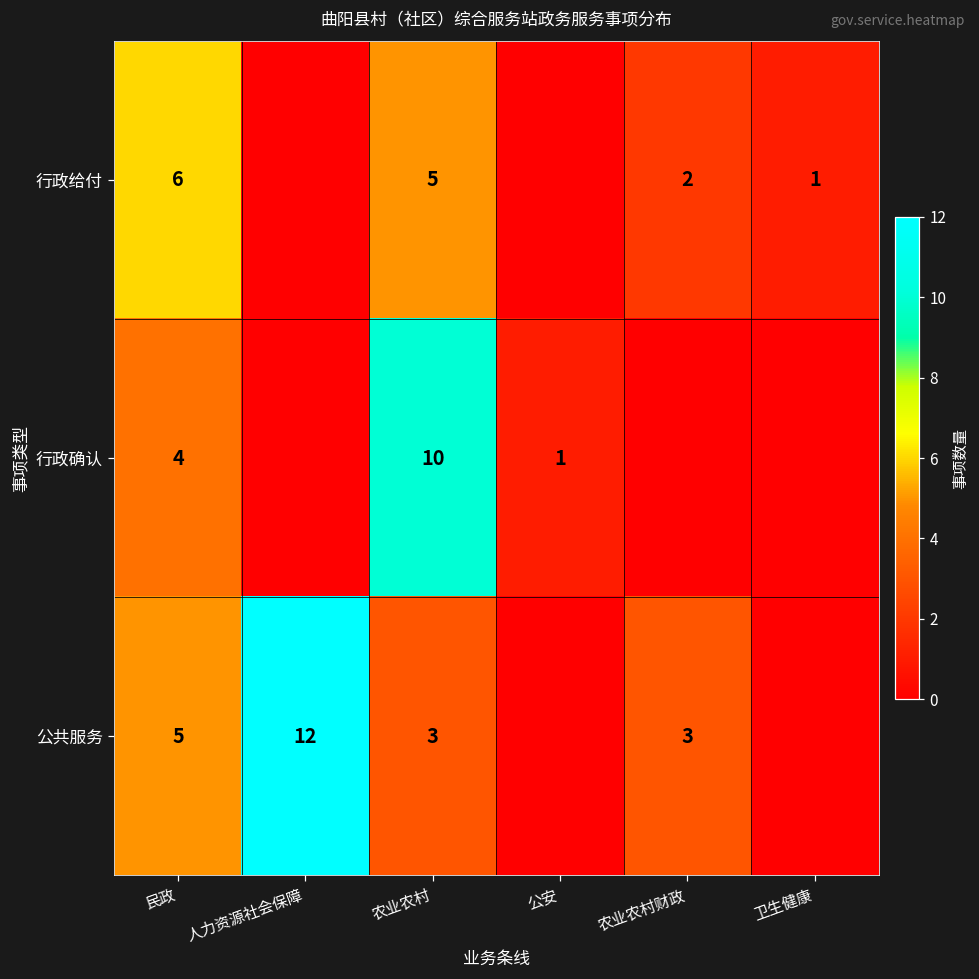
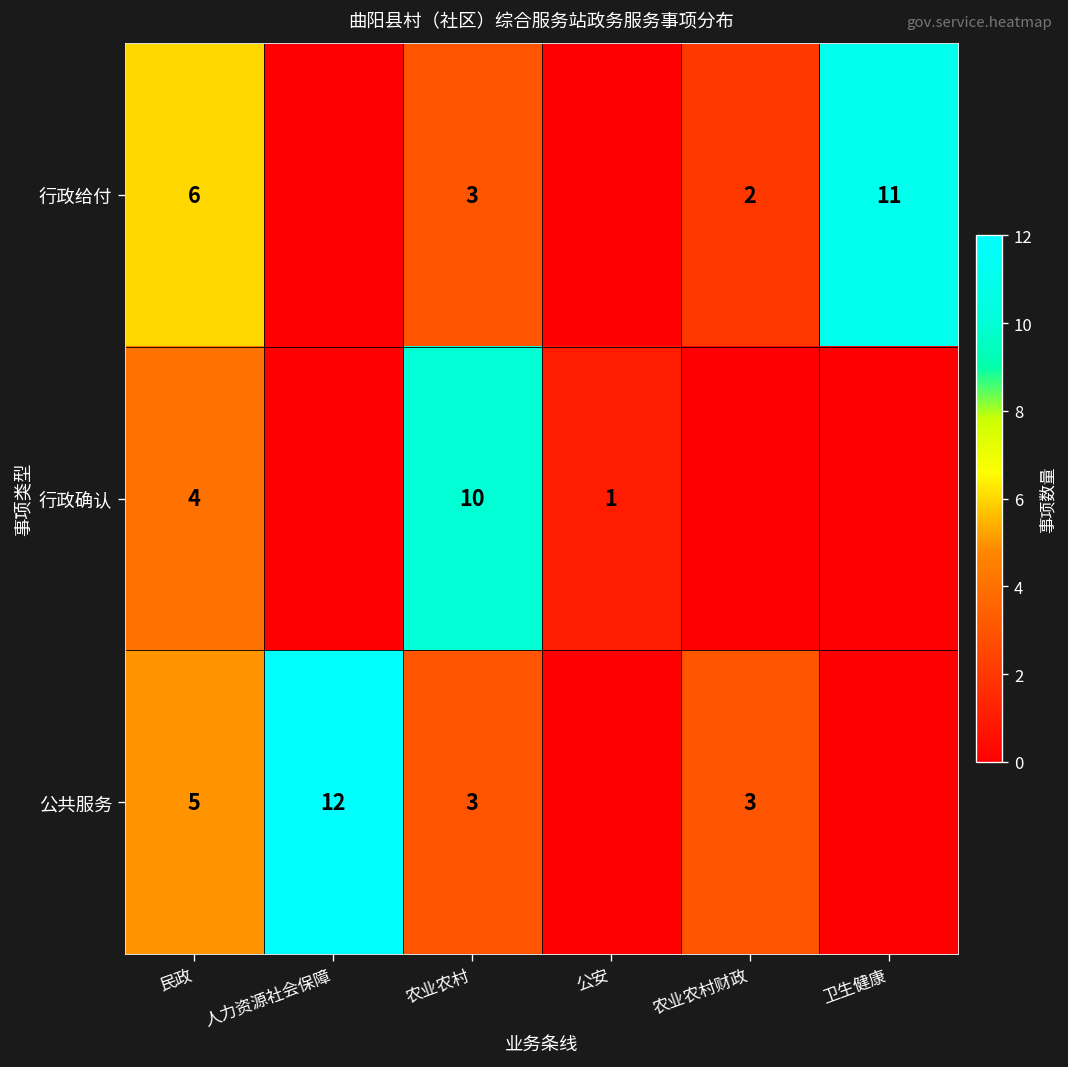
  {
    "行政给付": {
      "民政": 6,
-     "农业农村": 5,
+     "农业农村": 3,
      "农业农村财政": 2,
-     "卫生健康": 1
+     "卫生健康": 11
    },
    "行政确认": {
      "民政": 4,
      "农业农村": 10,
      "公安": 1
    },
    "公共服务": {
      "民政": 5,
      "人力资源社会保障": 12,
      "农业农村": 3,
      "农业农村财政": 3
    }
  }
